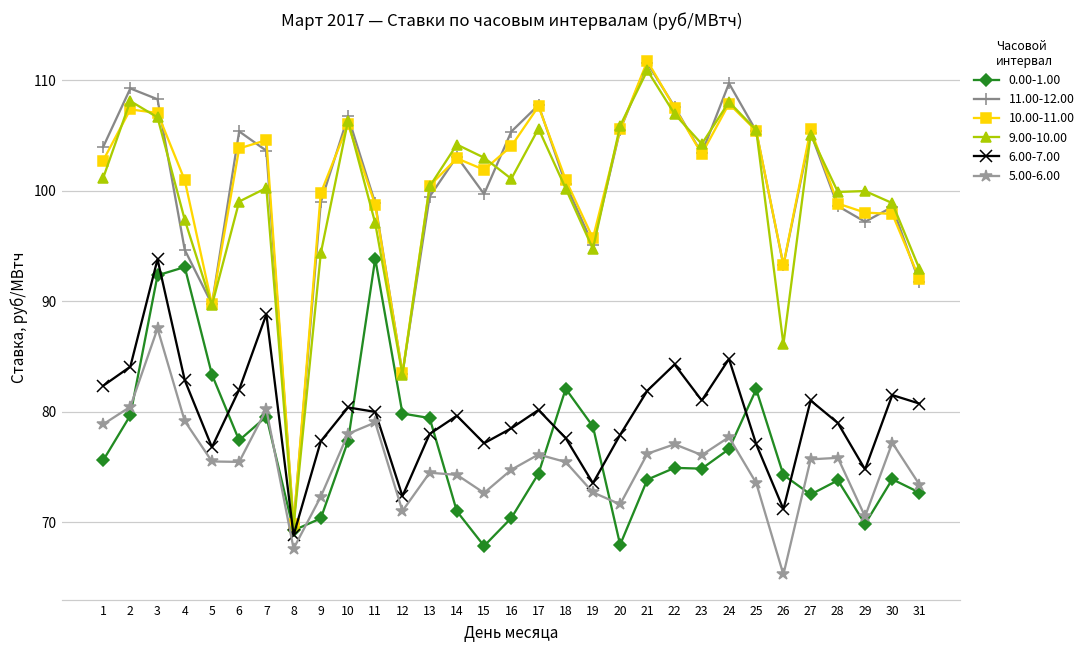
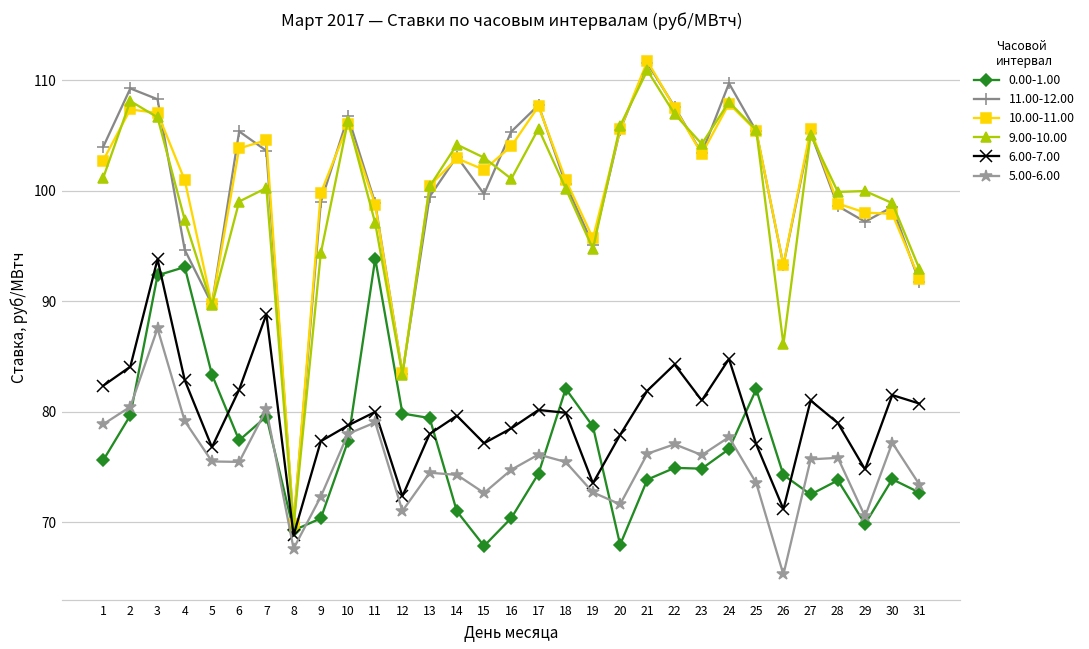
  {
    "0.00-1.00": {
      "1": 75.6,
      "2": 79.7,
      "3": 92.4,
      "4": 93.1,
      "5": 83.4,
      "6": 77.4,
      "7": 79.6,
      "8": 69.3,
      "9": 70.4,
      "10": 77.3,
      "11": 93.9,
      "12": 79.8,
      "13": 79.4,
      "14": 71.0,
      "15": 67.9,
      "16": 70.4,
      "17": 74.4,
      "18": 82.1,
      "19": 78.7,
      "20": 68.0,
      "21": 73.9,
      "22": 74.9,
      "23": 74.9,
      "24": 76.6,
      "25": 82.0,
      "26": 74.3,
      "27": 72.5,
      "28": 73.8,
      "29": 69.8,
      "30": 73.9,
      "31": 72.7
    },
    "10.00-11.00": {
      "1": 102.7,
      "2": 107.4,
      "3": 107.1,
      "4": 101.0,
      "6": 103.8,
      "7": 104.6,
      "9": 99.8,
      "10": 106.0,
      "15": 101.9,
      "16": 104.0,
      "18": 101.0,
      "19": 95.7,
      "27": 105.6,
      "29": 98.0,
      "30": 97.9,
      "31": 92.0
    },
    "9.00-10.00": {
      "1": 101.2,
      "2": 108.1,
      "3": 106.7,
      "4": 97.4,
      "6": 99.0,
      "7": 100.3,
      "9": 94.4,
      "10": 106.3,
      "11": 97.1,
      "14": 104.2,
      "15": 103.0,
      "16": 101.1,
      "17": 105.6,
      "18": 100.2,
      "19": 94.7,
      "20": 105.9,
      "21": 110.9,
      "22": 107.0,
      "23": 104.2,
      "26": 86.1,
      "28": 99.9,
      "29": 100.0,
      "30": 98.9,
      "31": 92.9
    },
    "6.00-7.00": {
      "1": 82.4,
      "2": 84.1,
      "3": 93.8,
      "4": 82.9,
      "5": 76.8,
      "6": 82.0,
      "7": 88.8,
      "8": 68.8,
      "9": 77.3,
-     "10": 80.4,
+     "10": 78.8,
      "11": 80.0,
      "12": 72.4,
      "13": 78.0,
      "14": 79.6,
      "15": 77.2,
      "16": 78.5,
      "17": 80.2,
-     "18": 77.6,
+     "18": 79.9,
      "19": 73.5,
      "20": 77.9,
      "21": 81.9,
      "22": 84.3,
      "23": 81.0,
      "24": 84.8,
      "25": 77.1,
      "26": 71.2,
      "27": 81.0,
      "28": 79.0,
      "29": 74.8,
      "30": 81.5,
      "31": 80.7
    }
  }
